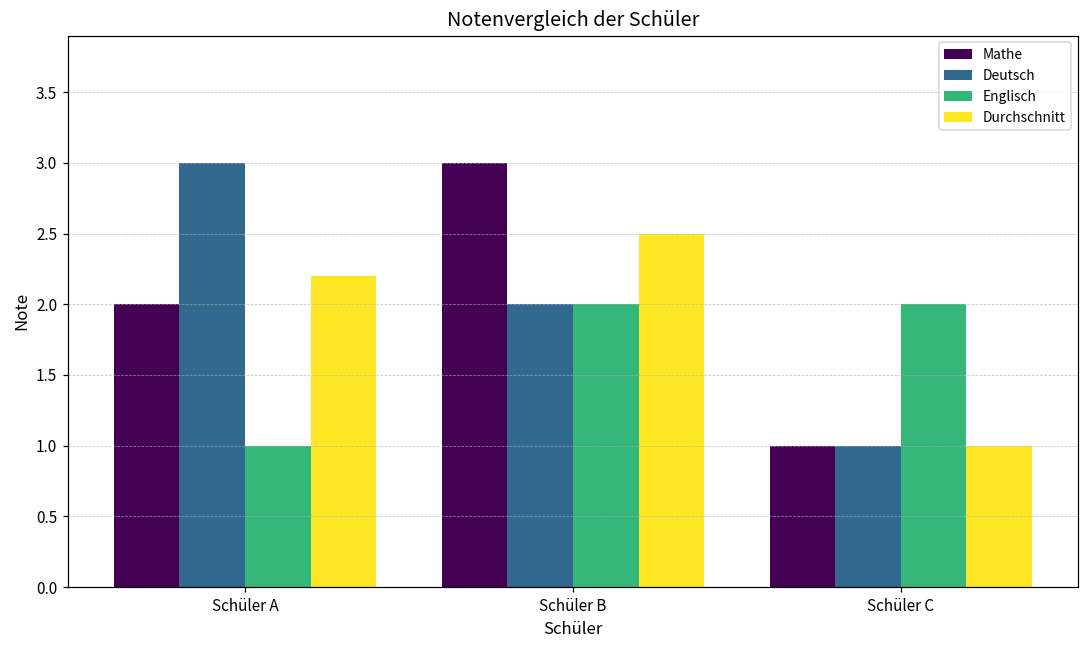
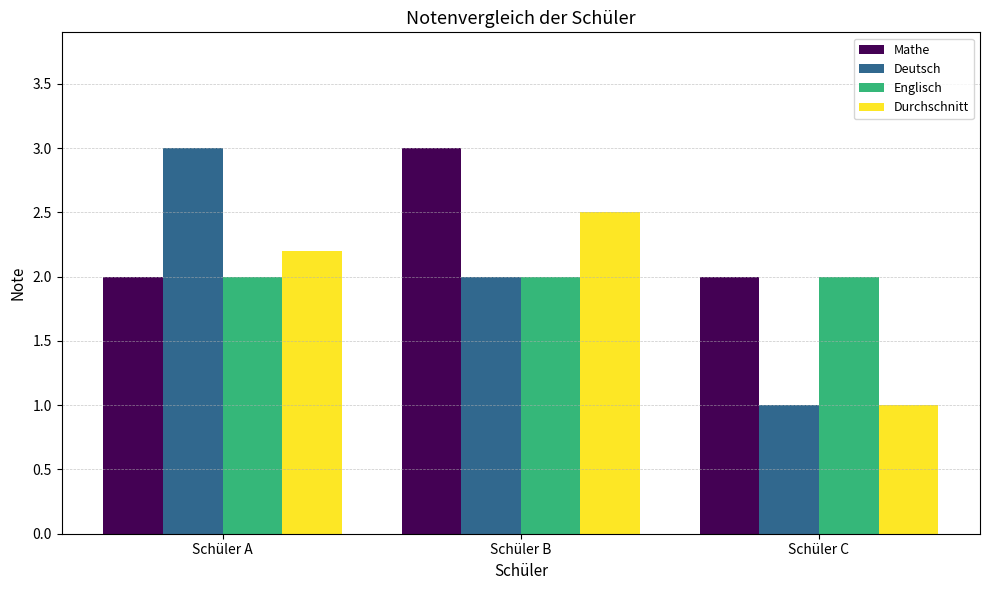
  {
    "Mathe": {
      "Schüler A": 2,
      "Schüler B": 3,
-     "Schüler C": 1
+     "Schüler C": 2
    },
    "Deutsch": {
      "Schüler A": 3,
      "Schüler B": 2,
      "Schüler C": 1
    },
    "Englisch": {
-     "Schüler A": 1,
+     "Schüler A": 2,
      "Schüler B": 2,
      "Schüler C": 2
    },
    "Durchschnitt": {
      "Schüler A": 2.20,
      "Schüler B": 2.50,
      "Schüler C": 1
    }
  }
